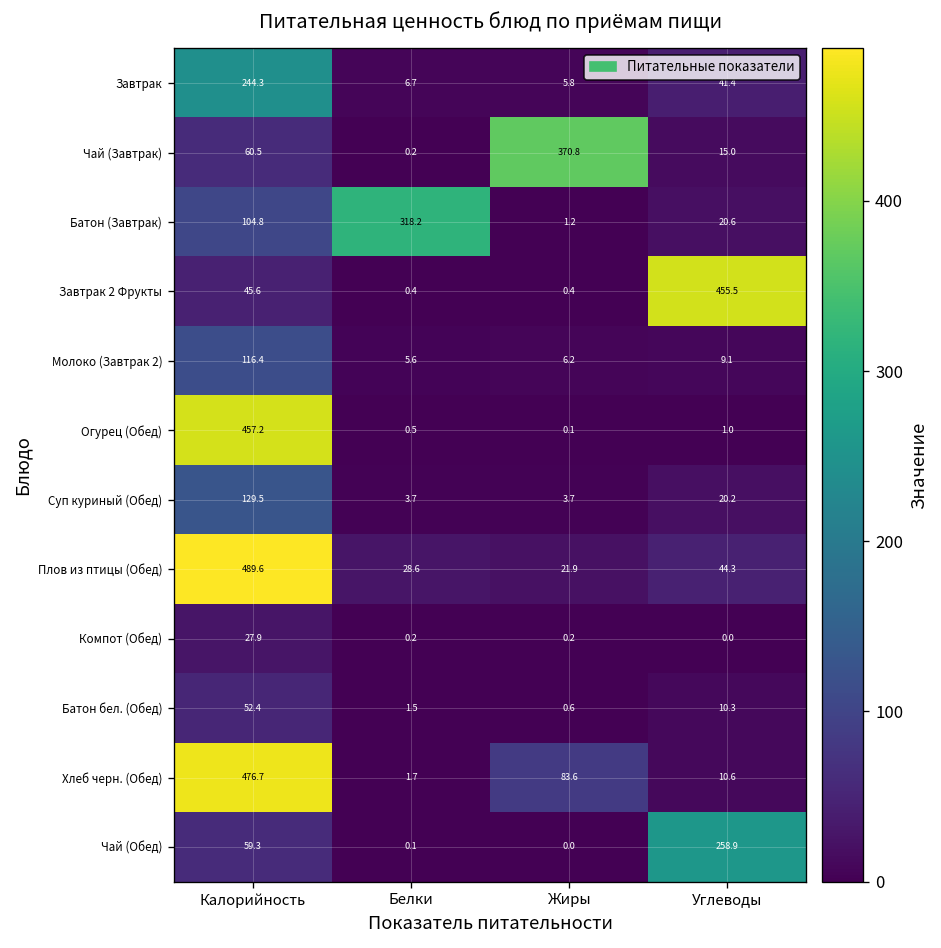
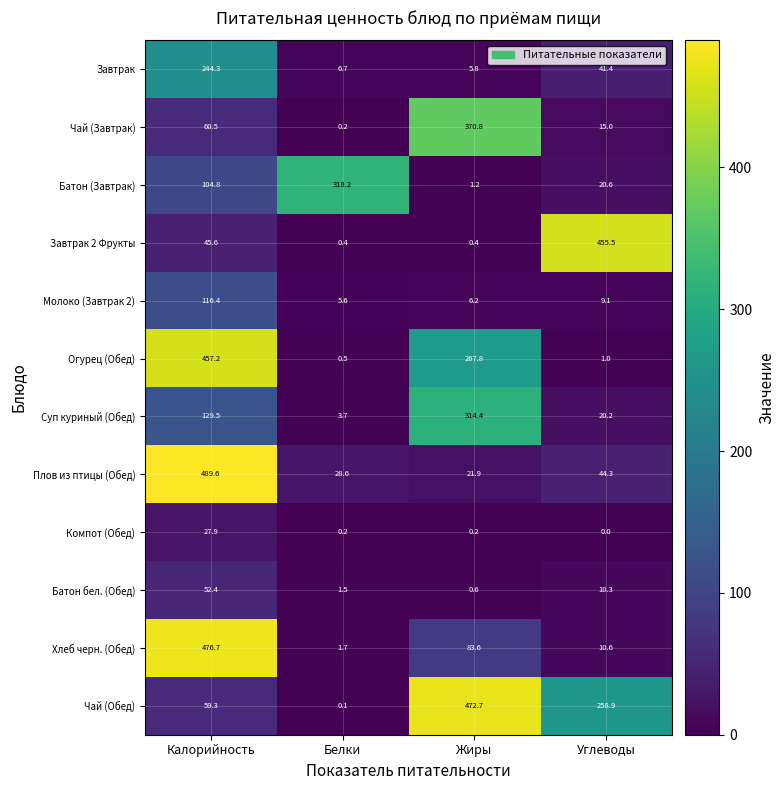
  {
    "Завтрак": {
      "Калорийность": 244.3,
      "Белки": 6.7,
      "Жиры": 5.8,
      "Углеводы": 41.4
    },
    "Чай (Завтрак)": {
      "Калорийность": 60.5,
      "Белки": 0.2,
      "Жиры": 370.8,
      "Углеводы": 15.0
    },
    "Батон (Завтрак)": {
      "Калорийность": 104.8,
      "Белки": 318.2,
      "Жиры": 1.2,
      "Углеводы": 20.6
    },
    "Завтрак 2 Фрукты": {
      "Калорийность": 45.6,
      "Белки": 0.4,
      "Жиры": 0.4,
      "Углеводы": 455.5
    },
    "Молоко (Завтрак 2)": {
      "Калорийность": 116.4,
      "Белки": 5.6,
      "Жиры": 6.2,
      "Углеводы": 9.1
    },
    "Огурец (Обед)": {
      "Калорийность": 457.2,
      "Белки": 0.5,
-     "Жиры": 0.1,
+     "Жиры": 267.8,
      "Углеводы": 1.0
    },
    "Суп куриный (Обед)": {
      "Калорийность": 129.5,
      "Белки": 3.7,
-     "Жиры": 3.7,
+     "Жиры": 314.4,
      "Углеводы": 20.2
    },
    "Плов из птицы (Обед)": {
      "Калорийность": 489.6,
      "Белки": 28.6,
      "Жиры": 21.9,
      "Углеводы": 44.3
    },
    "Компот (Обед)": {
      "Калорийность": 27.9,
      "Белки": 0.2,
      "Жиры": 0.2,
      "Углеводы": 0.0
    },
    "Батон бел. (Обед)": {
      "Калорийность": 52.4,
      "Белки": 1.5,
      "Жиры": 0.6,
      "Углеводы": 10.3
    },
    "Хлеб черн. (Обед)": {
      "Калорийность": 476.7,
      "Белки": 1.7,
      "Жиры": 83.6,
      "Углеводы": 10.6
    },
    "Чай (Обед)": {
      "Калорийность": 59.3,
      "Белки": 0.1,
-     "Жиры": 0.0,
+     "Жиры": 472.7,
      "Углеводы": 258.9
    }
  }
